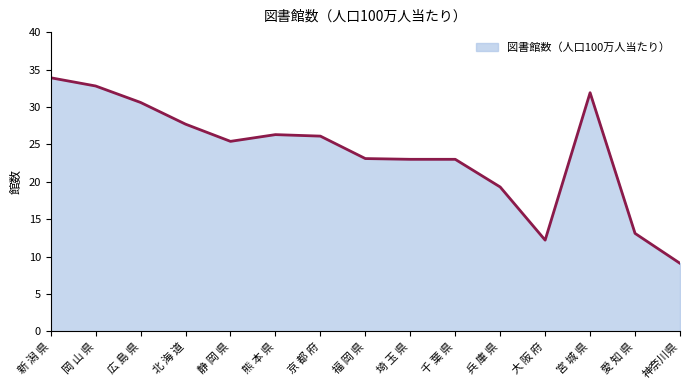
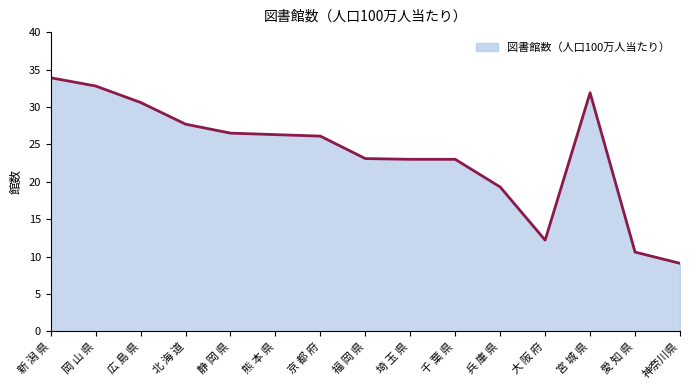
  {
    "新 潟 県": 34,
    "岡 山 県": 33,
    "広 島 県": 31,
    "北 海 道": 28,
-   "静 岡 県": 25,
+   "静 岡 県": 27,
    "熊 本 県": 26,
    "京 都 府": 26,
    "福 岡 県": 23,
    "埼 玉 県": 23,
    "千 葉 県": 23,
    "兵 庫 県": 19,
    "大 阪 府": 12,
    "宮 城 県": 32,
-   "愛 知 県": 13,
+   "愛 知 県": 11,
    "神奈川県": 9
  }
